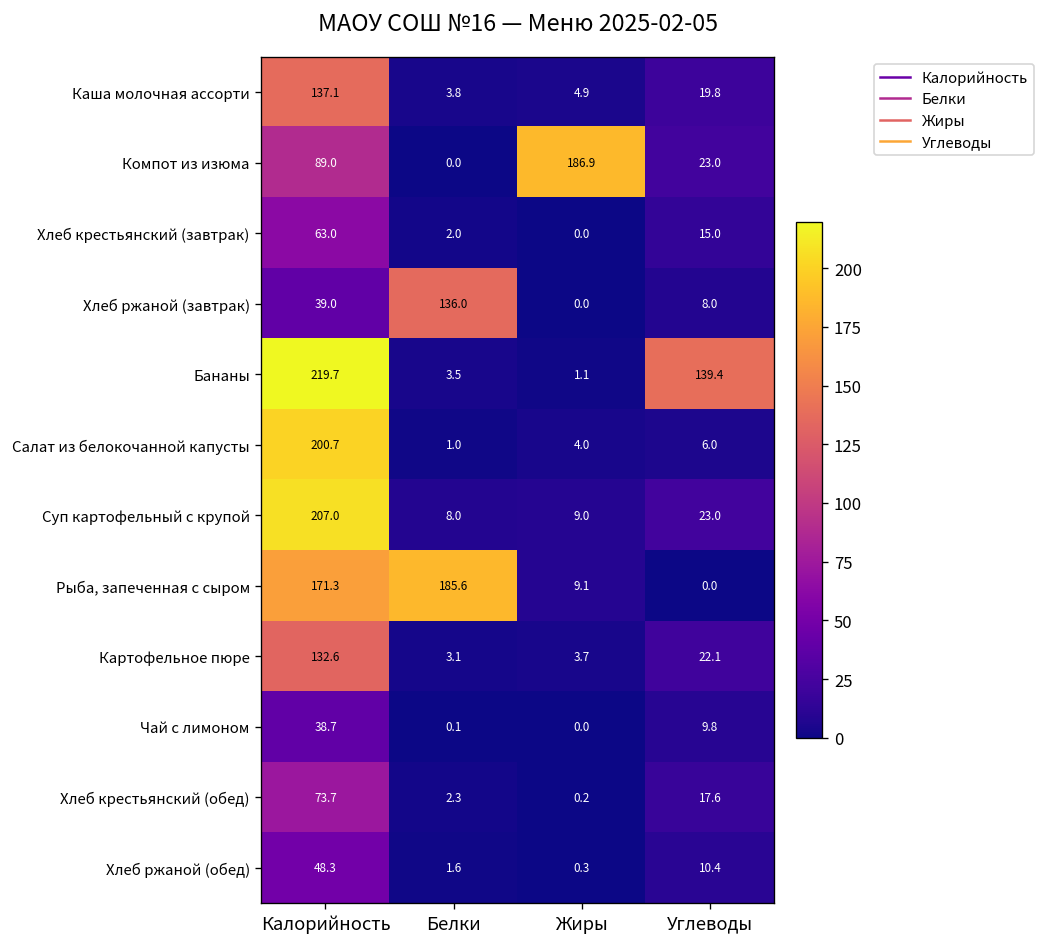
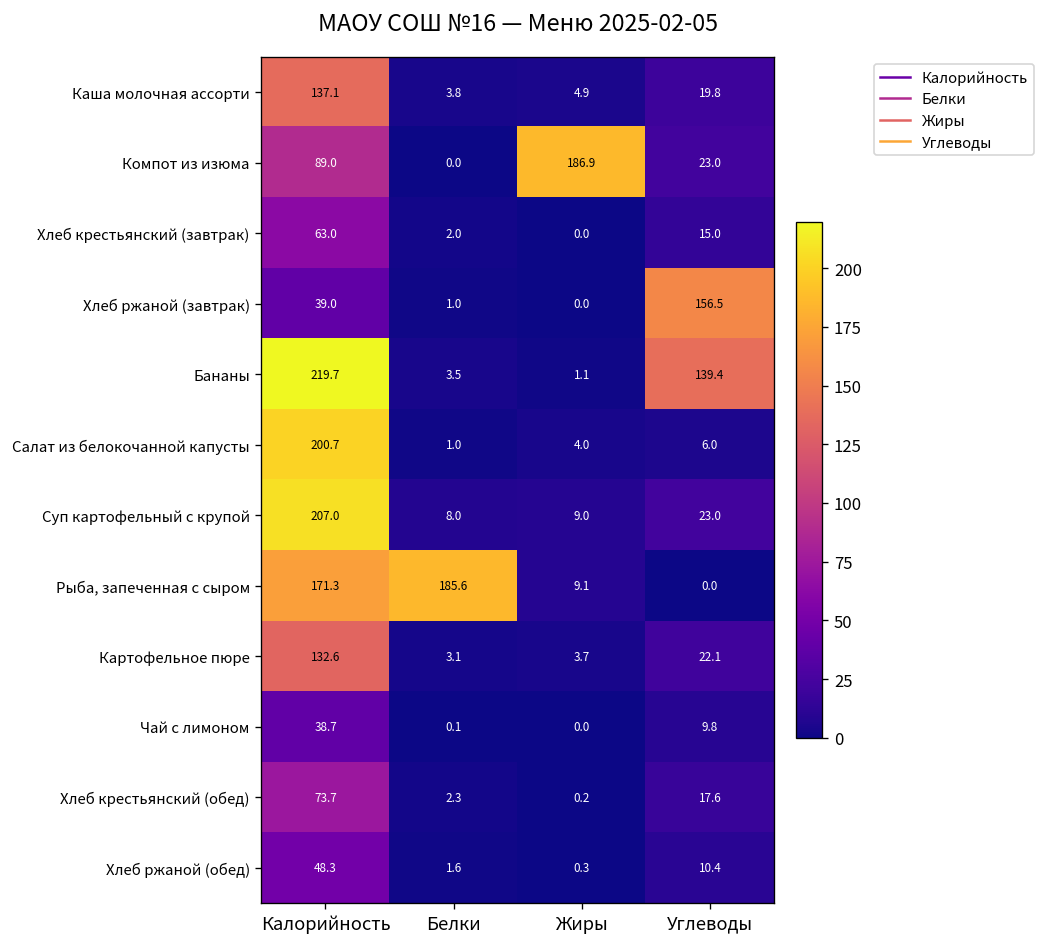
  {
    "Каша молочная ассорти": {
      "Калорийность": 137.1,
      "Белки": 3.8,
      "Жиры": 4.9,
      "Углеводы": 19.8
    },
    "Компот из изюма": {
      "Калорийность": 89.0,
      "Белки": 0.0,
      "Жиры": 186.9,
      "Углеводы": 23.0
    },
    "Хлеб крестьянский (завтрак)": {
      "Калорийность": 63.0,
      "Белки": 2.0,
      "Жиры": 0.0,
      "Углеводы": 15.0
    },
    "Хлеб ржаной (завтрак)": {
      "Калорийность": 39.0,
-     "Белки": 136.0,
+     "Белки": 1.0,
      "Жиры": 0.0,
-     "Углеводы": 8.0
+     "Углеводы": 156.5
    },
    "Бананы": {
      "Калорийность": 219.7,
      "Белки": 3.5,
      "Жиры": 1.1,
      "Углеводы": 139.4
    },
    "Салат из белокочанной капусты": {
      "Калорийность": 200.7,
      "Белки": 1.0,
      "Жиры": 4.0,
      "Углеводы": 6.0
    },
    "Суп картофельный с крупой": {
      "Калорийность": 207.0,
      "Белки": 8.0,
      "Жиры": 9.0,
      "Углеводы": 23.0
    },
    "Рыба, запеченная с сыром": {
      "Калорийность": 171.3,
      "Белки": 185.6,
      "Жиры": 9.1,
      "Углеводы": 0.0
    },
    "Картофельное пюре": {
      "Калорийность": 132.6,
      "Белки": 3.1,
      "Жиры": 3.7,
      "Углеводы": 22.1
    },
    "Чай с лимоном": {
      "Калорийность": 38.7,
      "Белки": 0.1,
      "Жиры": 0.0,
      "Углеводы": 9.8
    },
    "Хлеб крестьянский (обед)": {
      "Калорийность": 73.7,
      "Белки": 2.3,
      "Жиры": 0.2,
      "Углеводы": 17.6
    },
    "Хлеб ржаной (обед)": {
      "Калорийность": 48.3,
      "Белки": 1.6,
      "Жиры": 0.3,
      "Углеводы": 10.4
    }
  }
